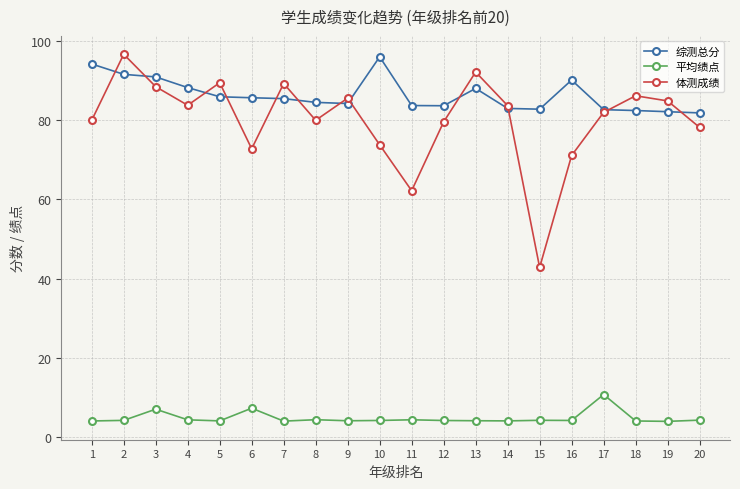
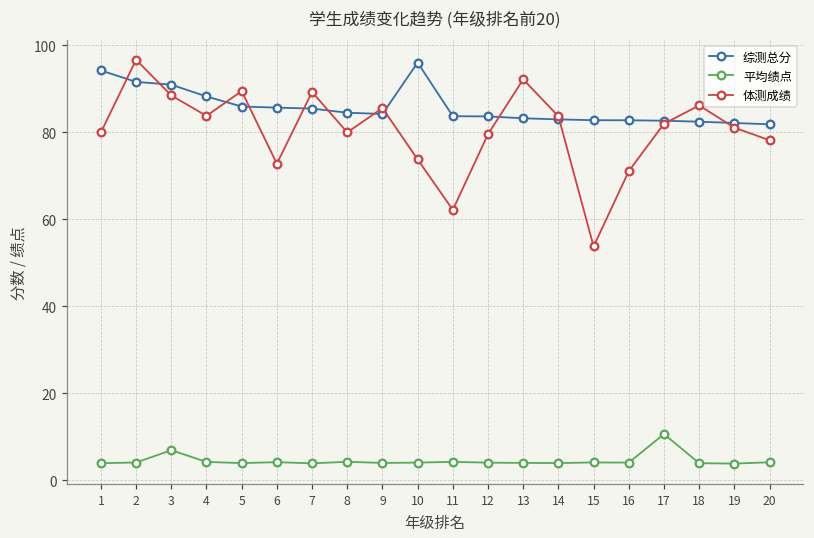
  {
    "综测总分": {
      "1": 94,
      "2": 92,
      "3": 91,
      "4": 88,
      "5": 86,
      "6": 86,
      "7": 85,
      "8": 85,
      "9": 84,
      "10": 96,
      "11": 84,
      "12": 84,
-     "13": 88,
+     "13": 83,
      "14": 83,
      "15": 83,
-     "16": 90,
+     "16": 83,
      "17": 83,
      "18": 82,
      "19": 82,
      "20": 82
    },
    "平均绩点": {
      "1": 4,
      "2": 4,
      "3": 7,
      "4": 4,
      "5": 4,
-     "6": 7,
+     "6": 4,
      "7": 4,
      "8": 4,
      "9": 4,
      "10": 4,
      "11": 4,
      "12": 4,
      "13": 4,
      "14": 4,
      "15": 4,
      "16": 4,
      "17": 11,
      "18": 4,
      "19": 4,
      "20": 4
    },
    "体测成绩": {
      "1": 80,
      "2": 97,
      "3": 89,
      "4": 84,
      "5": 90,
      "6": 73,
      "7": 89,
      "8": 80,
      "9": 86,
      "10": 74,
      "11": 62,
      "12": 80,
      "13": 92,
      "14": 84,
-     "15": 43,
+     "15": 54,
      "16": 71,
      "17": 82,
      "18": 86,
-     "19": 85,
+     "19": 81,
      "20": 78
    }
  }
